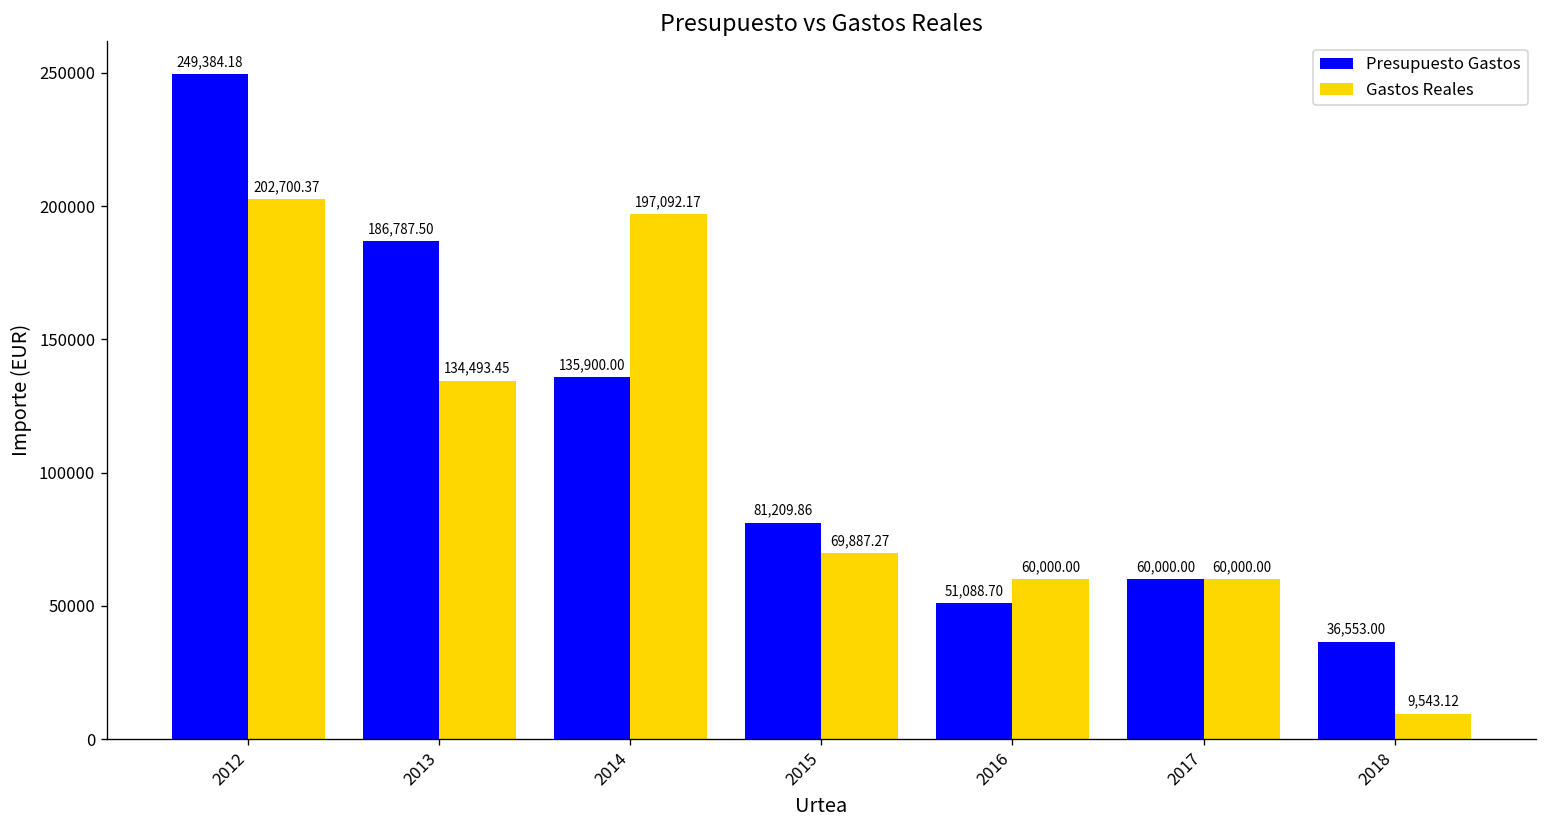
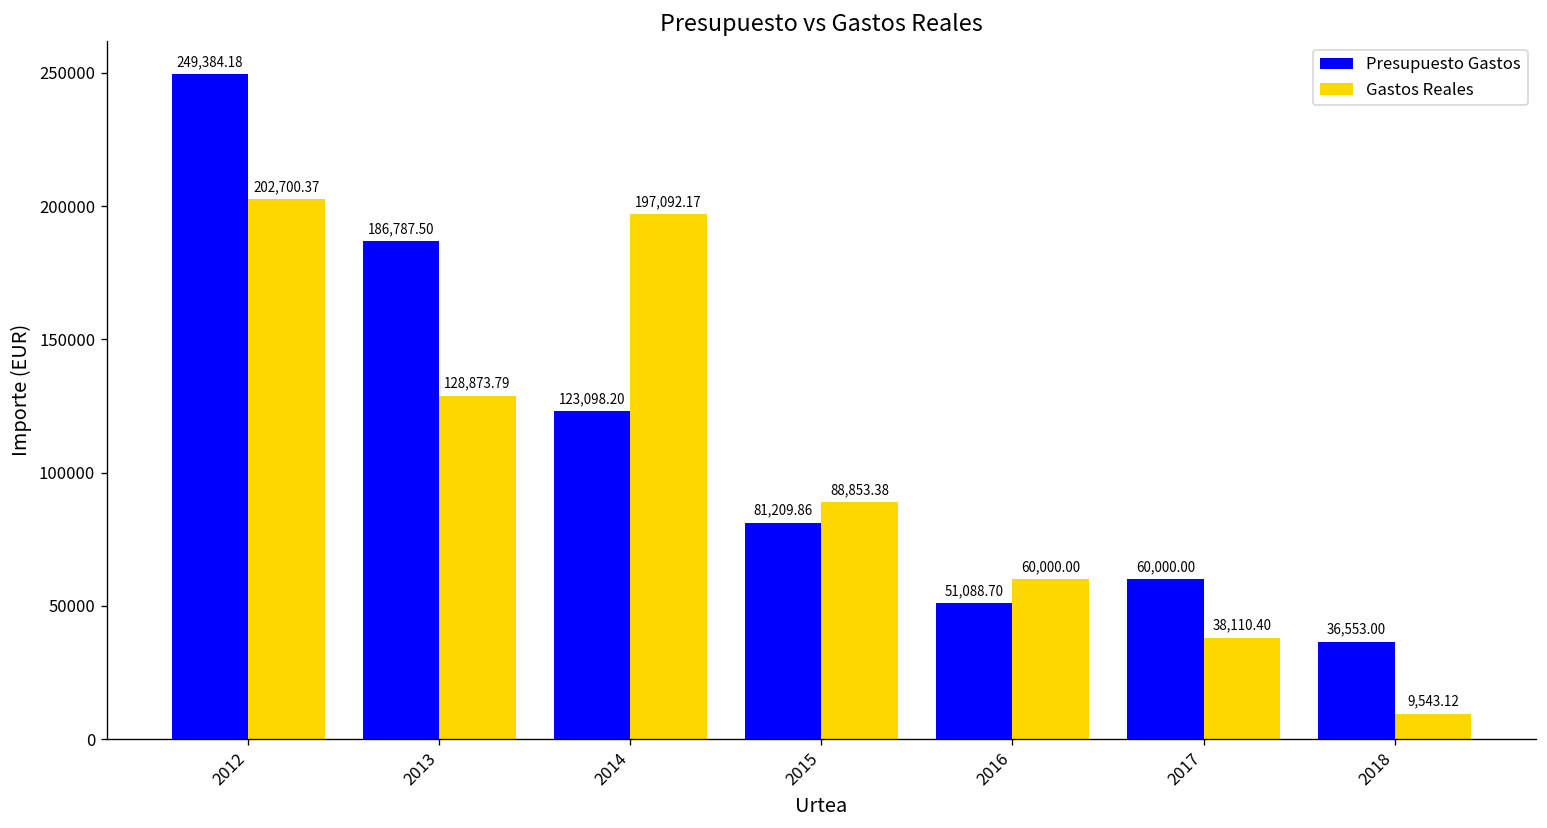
  {
    "Presupuesto Gastos": {
      "2012": "249,384.18",
      "2013": "186,787.50",
-     "2014": "135,900.00",
+     "2014": "123,098.20",
      "2015": "81,209.86",
      "2016": "51,088.70",
      "2017": "60,000.00",
      "2018": "36,553.00"
    },
    "Gastos Reales": {
      "2012": "202,700.37",
-     "2013": "134,493.45",
+     "2013": "128,873.79",
      "2014": "197,092.17",
-     "2015": "69,887.27",
+     "2015": "88,853.38",
      "2016": "60,000.00",
-     "2017": "60,000.00",
+     "2017": "38,110.40",
      "2018": "9,543.12"
    }
  }
